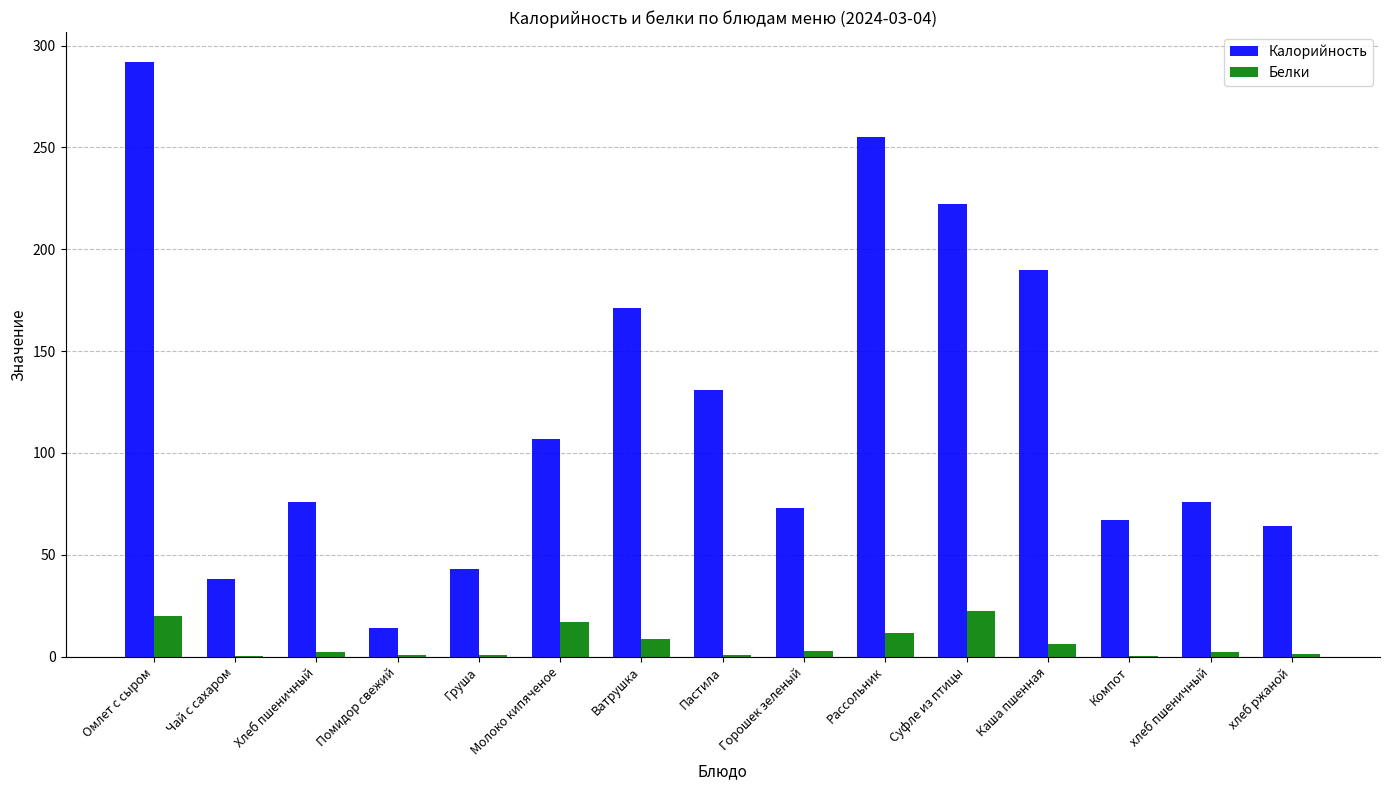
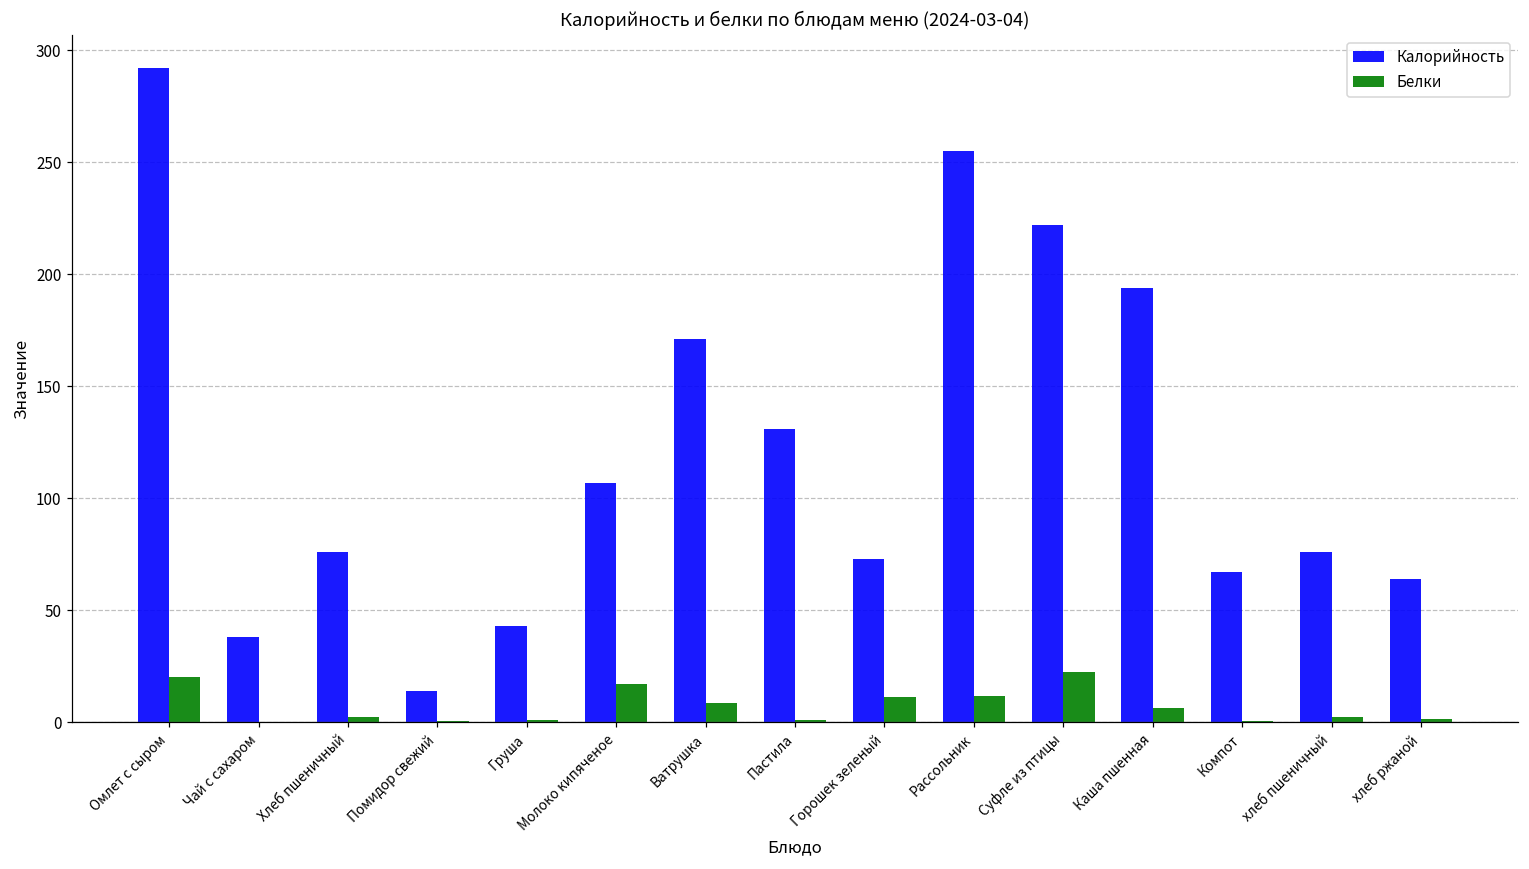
  {
    "Калорийность": {
      "Омлет с сыром": 292,
      "Чай с сахаром": 38,
      "Хлеб пшеничный": 76,
      "Помидор свежий": 14,
      "Груша": 43,
      "Молоко кипяченое": 107,
      "Ватрушка": 171,
      "Пастила": 131,
      "Горошек зеленый": 73,
      "Рассольник": 255,
      "Суфле из птицы": 222,
-     "Каша пшенная": 190,
+     "Каша пшенная": 194,
      "Компот": 67,
      "хлеб пшеничный": 76,
      "хлеб ржаной": 64
    },
    "Белки": {
      "Омлет с сыром": 20,
      "Хлеб пшеничный": 2,
      "Молоко кипяченое": 17,
      "Ватрушка": 9,
-     "Горошек зеленый": 3,
+     "Горошек зеленый": 11,
      "Рассольник": 12,
      "Суфле из птицы": 23,
      "Каша пшенная": 6,
      "хлеб пшеничный": 2,
      "хлеб ржаной": 1
    }
  }
